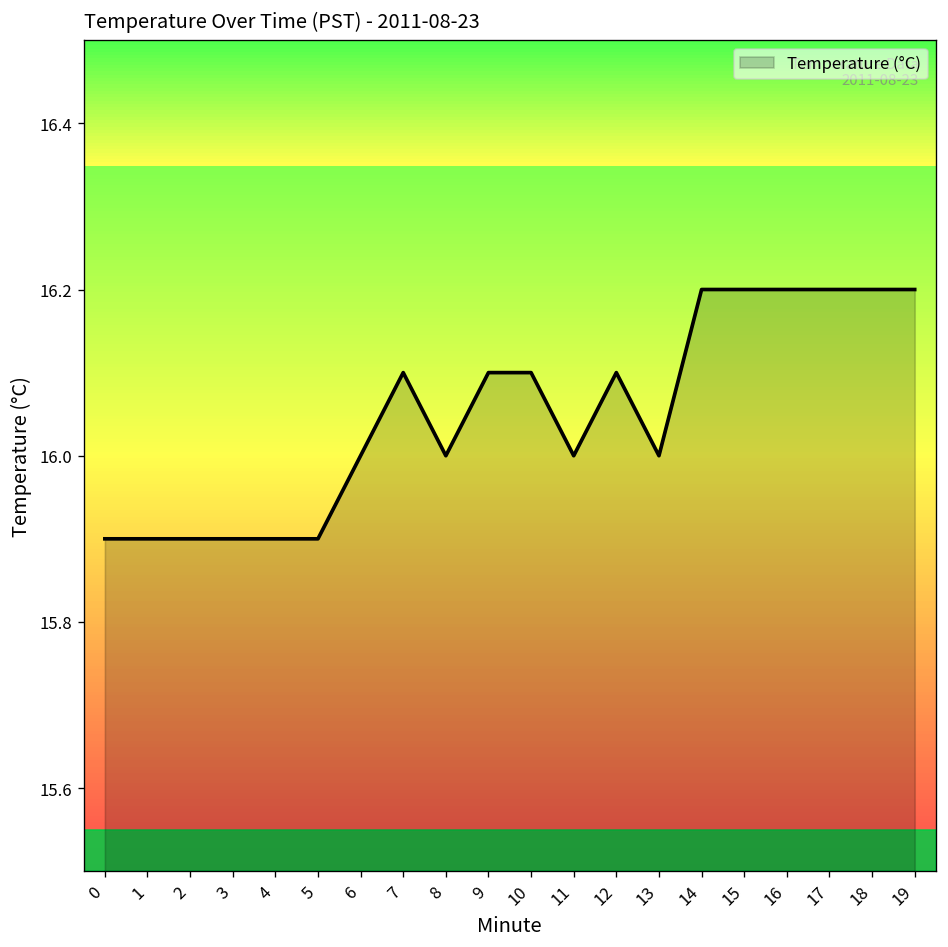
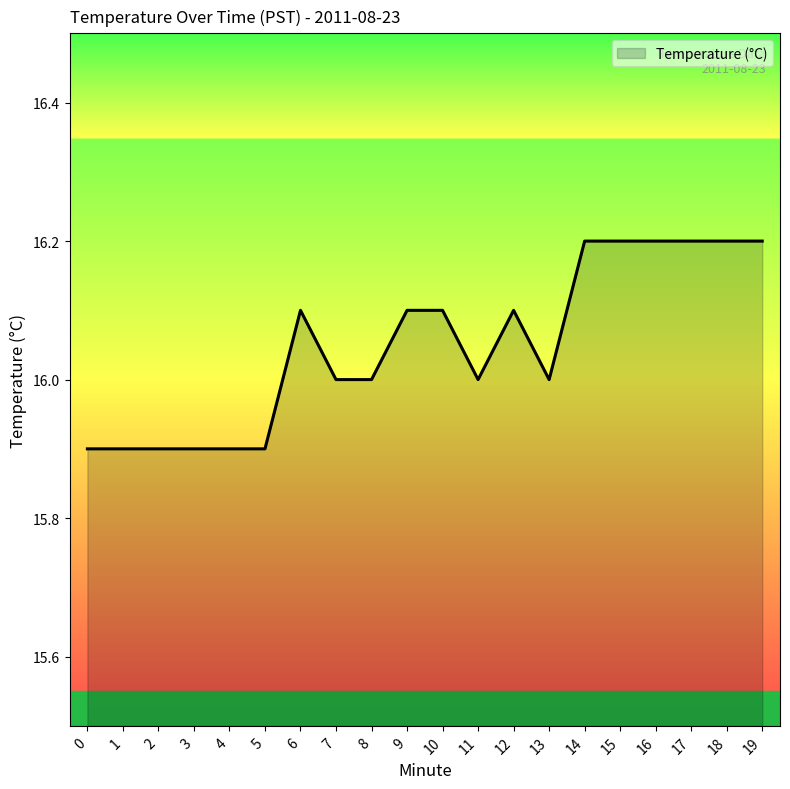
  {
    "0": 15.9,
    "1": 15.9,
    "2": 15.9,
    "3": 15.9,
    "4": 15.9,
    "5": 15.9,
-   "6": 16.0,
-   "7": 16.1,
+   "6": 16.1,
+   "7": 16.0,
    "8": 16.0,
    "9": 16.1,
    "10": 16.1,
    "11": 16.0,
    "12": 16.1,
    "13": 16.0,
    "14": 16.2,
    "15": 16.2,
    "16": 16.2,
    "17": 16.2,
    "18": 16.2,
    "19": 16.2
  }
